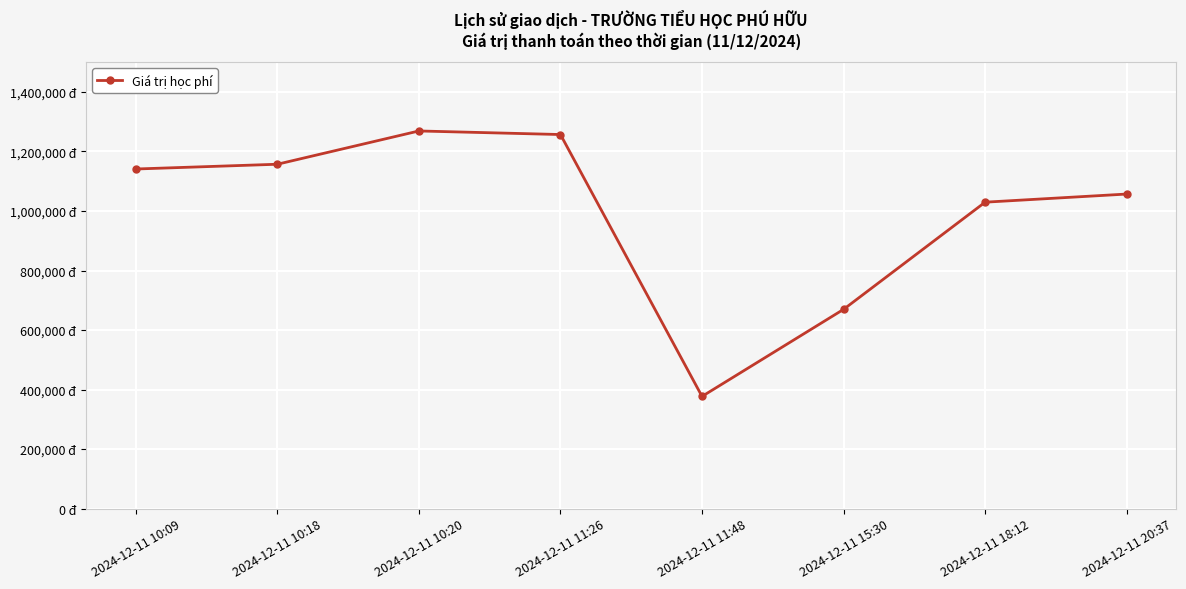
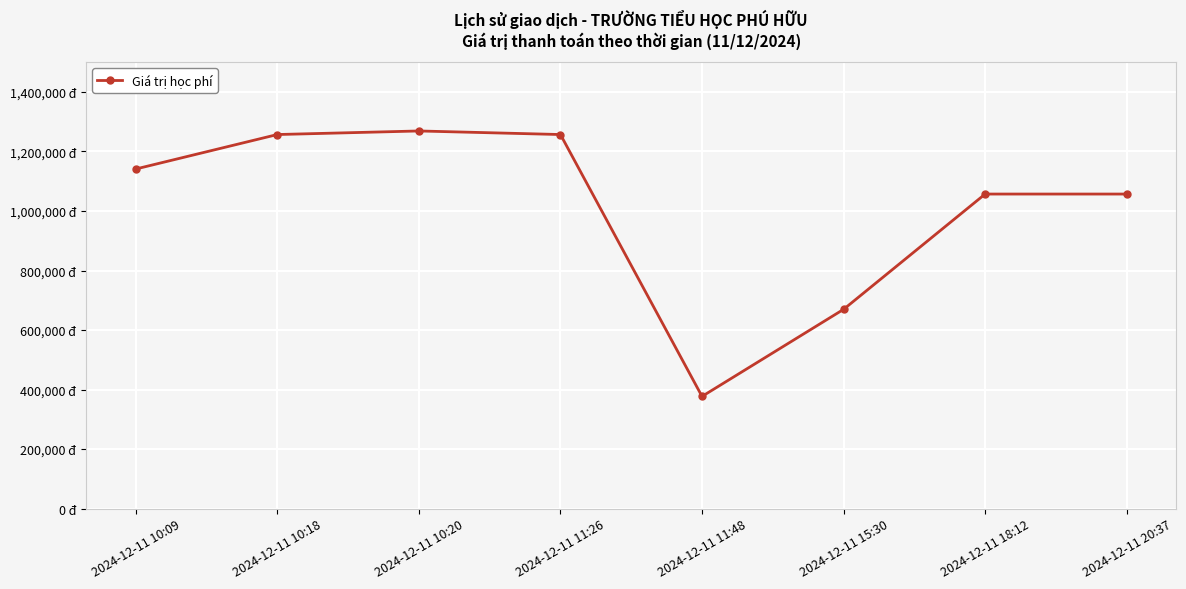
  {
    "2024-12-11 10:09": "1,140,000 đ",
-   "2024-12-11 10:18": "1,160,000 đ",
+   "2024-12-11 10:18": "1,260,000 đ",
    "2024-12-11 10:20": "1,270,000 đ",
    "2024-12-11 11:26": "1,260,000 đ",
    "2024-12-11 11:48": "380,000 đ",
    "2024-12-11 15:30": "670,000 đ",
-   "2024-12-11 18:12": "1,030,000 đ",
+   "2024-12-11 18:12": "1,060,000 đ",
    "2024-12-11 20:37": "1,060,000 đ"
  }
